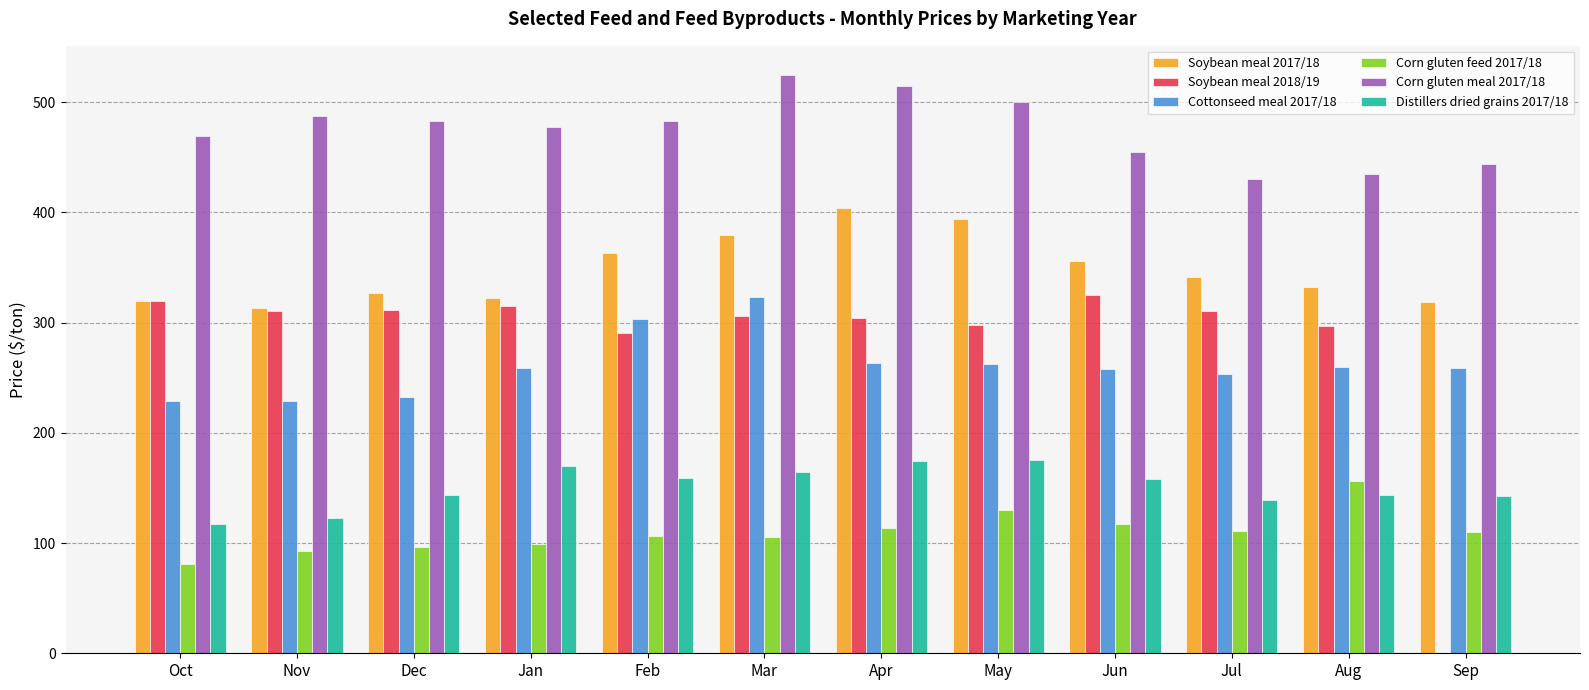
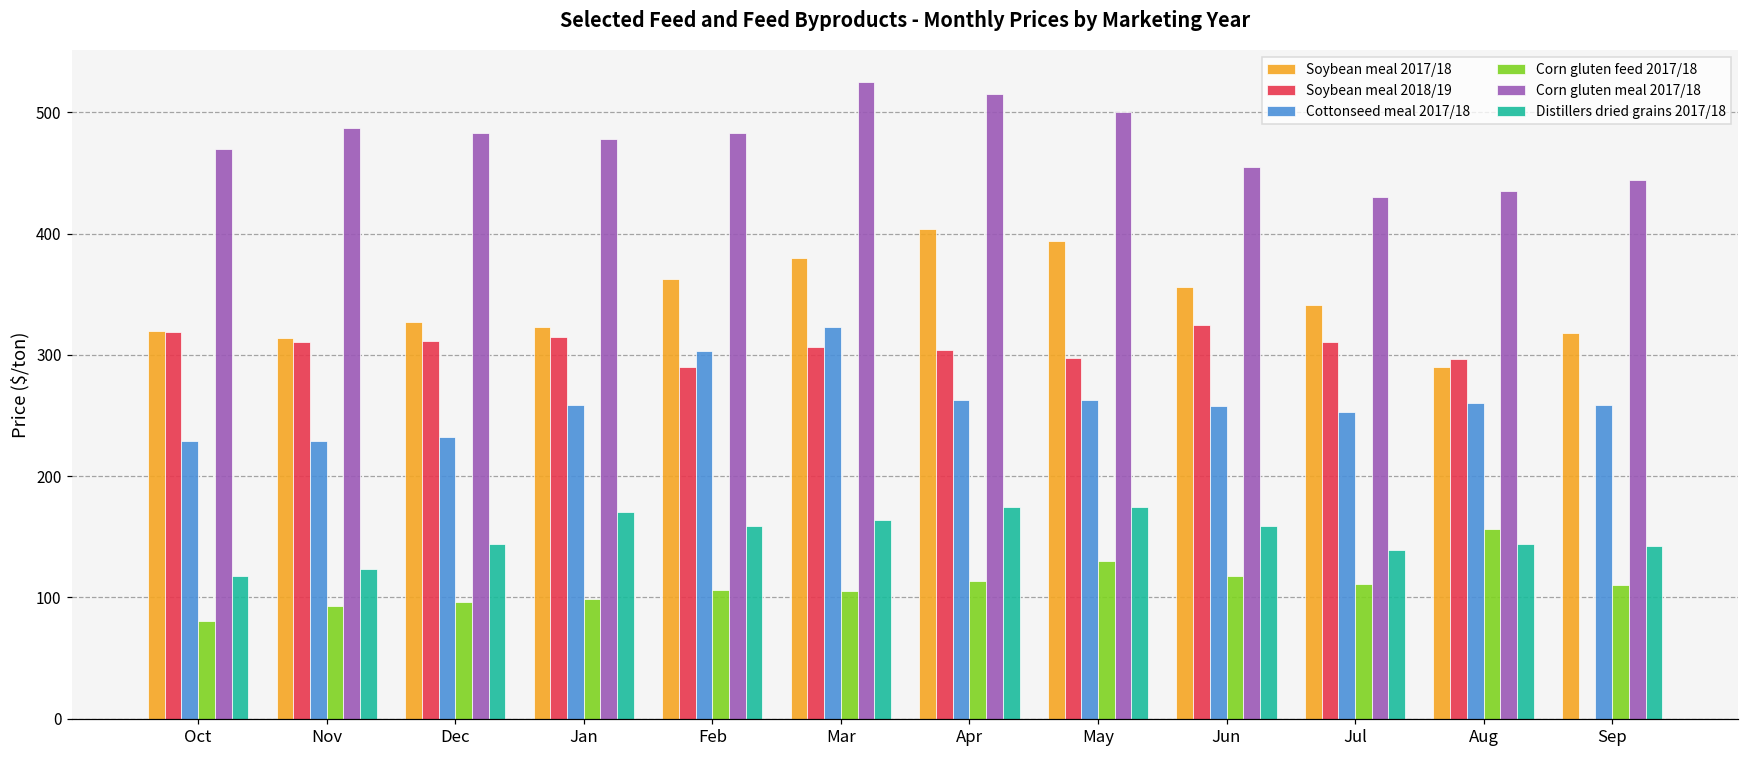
  {
    "Soybean meal 2017/18": {
      "Oct": 319,
      "Nov": 314,
      "Dec": 327,
      "Jan": 323,
      "Feb": 363,
      "Mar": 380,
      "Apr": 404,
      "May": 394,
      "Jun": 356,
      "Jul": 341,
-     "Aug": 332,
+     "Aug": 290,
      "Sep": 318
    },
    "Soybean meal 2018/19": {
      "Oct": 319,
      "Nov": 311,
      "Dec": 312,
      "Jan": 315,
      "Feb": 290,
      "Mar": 306,
      "Apr": 304,
      "May": 298,
      "Jun": 325,
      "Jul": 311,
      "Aug": 297,
      "Sep": 0
    },
    "Cottonseed meal 2017/18": {
      "Oct": 229,
      "Nov": 229,
      "Dec": 233,
      "Jan": 259,
      "Feb": 303,
      "Mar": 323,
      "Apr": 263,
      "May": 263,
      "Jun": 258,
      "Jul": 253,
      "Aug": 260,
      "Sep": 259
    },
    "Corn gluten feed 2017/18": {
      "Oct": 81,
      "Nov": 93,
      "Dec": 96,
      "Jan": 99,
      "Feb": 106,
      "Mar": 105,
      "Apr": 113,
      "May": 130,
      "Jun": 118,
      "Jul": 111,
      "Aug": 156,
      "Sep": 110
    },
    "Corn gluten meal 2017/18": {
      "Oct": 469,
      "Nov": 487,
      "Dec": 483,
      "Jan": 478,
      "Feb": 483,
      "Mar": 525,
      "Apr": 515,
      "May": 500,
      "Jun": 455,
      "Jul": 430,
      "Aug": 435,
      "Sep": 444
    },
    "Distillers dried grains 2017/18": {
      "Oct": 117,
      "Nov": 123,
      "Dec": 144,
      "Jan": 170,
      "Feb": 159,
      "Mar": 164,
      "Apr": 174,
      "May": 175,
      "Jun": 159,
      "Jul": 139,
      "Aug": 144,
      "Sep": 143
    }
  }
